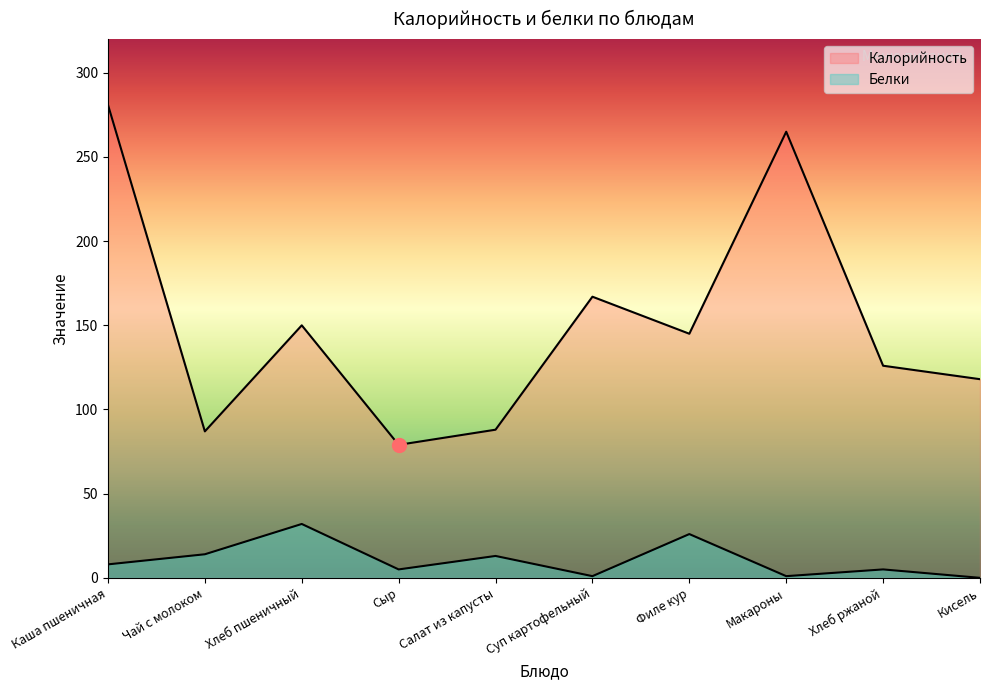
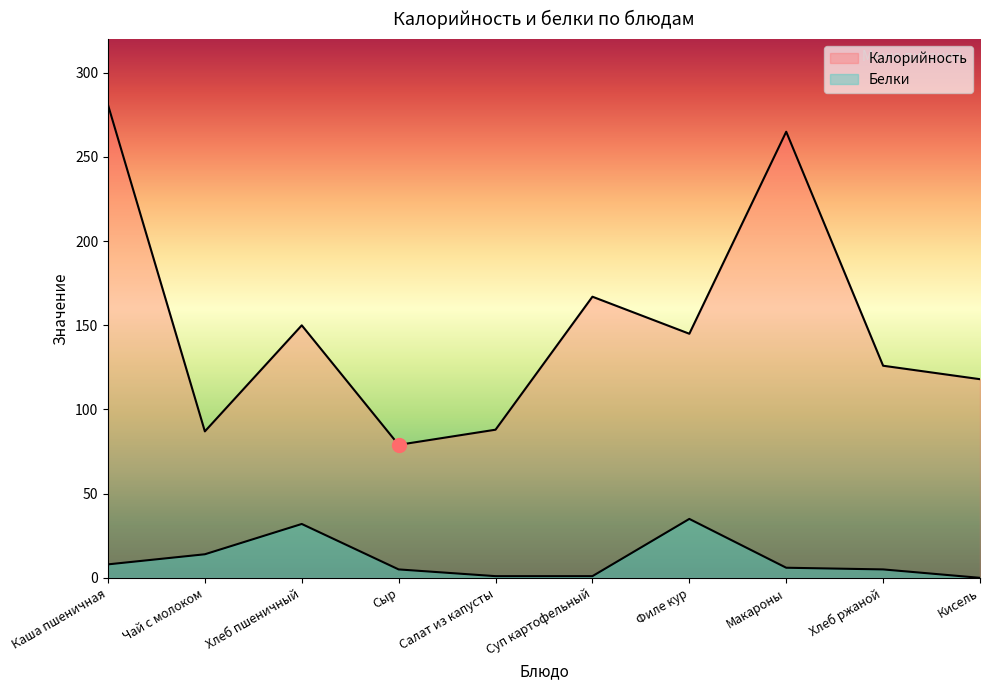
  {
    "Белки": {
      "Каша пшеничная": 8,
      "Чай с молоком": 14,
      "Хлеб пшеничный": 32,
      "Сыр": 5,
-     "Салат из капусты": 13,
+     "Салат из капусты": 1,
      "Суп картофельный": 1,
-     "Филе кур": 26,
-     "Макароны": 1,
+     "Филе кур": 35,
+     "Макароны": 6,
      "Хлеб ржаной": 5,
      "Кисель": 0
    }
  }
